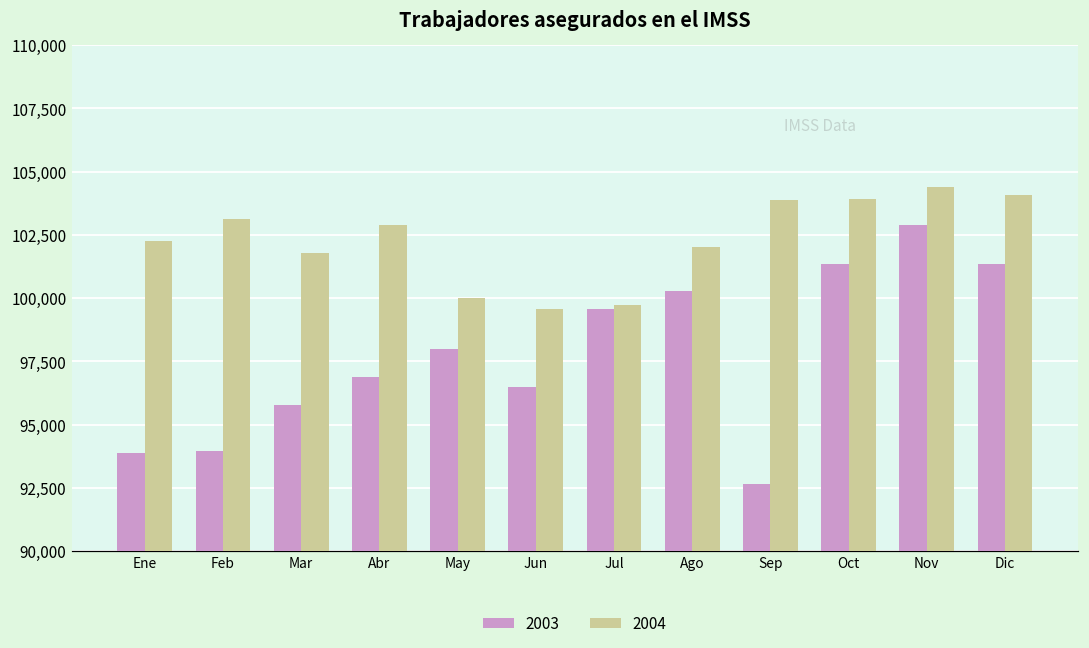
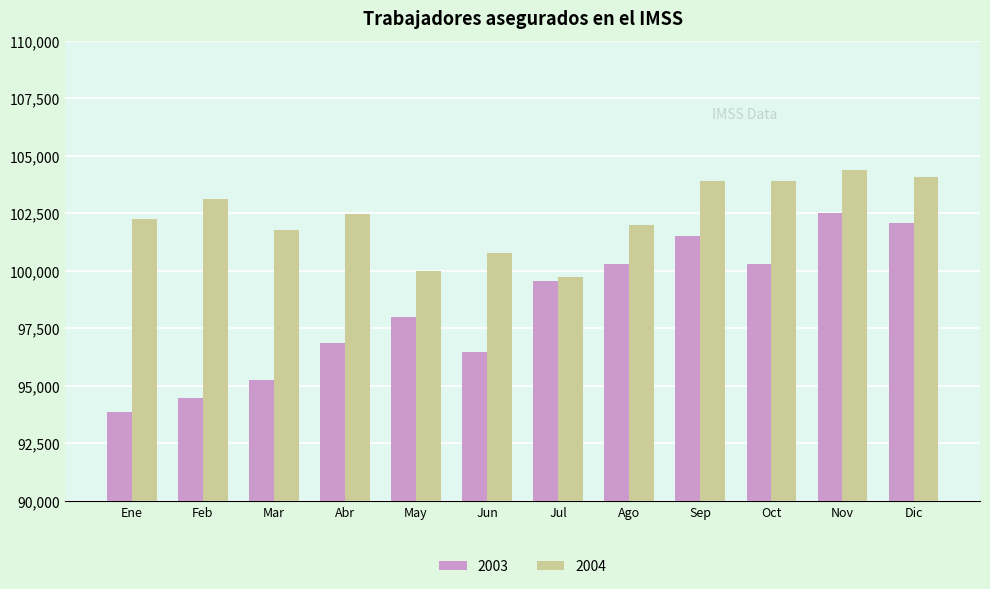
  {
    "2003": {
      "Ene": "93,900",
-     "Feb": "94,000",
-     "Mar": "95,800",
+     "Feb": "94,500",
+     "Mar": "95,300",
      "Abr": "96,900",
      "May": "98,000",
      "Jun": "96,500",
      "Jul": "99,600",
      "Ago": "100,300",
-     "Sep": "92,700",
-     "Oct": "101,400",
-     "Nov": "102,900",
-     "Dic": "101,400"
+     "Sep": "101,500",
+     "Oct": "100,300",
+     "Nov": "102,500",
+     "Dic": "102,100"
    },
    "2004": {
      "Ene": "102,200",
      "Feb": "103,100",
      "Mar": "101,800",
-     "Abr": "102,900",
+     "Abr": "102,500",
      "May": "100,000",
-     "Jun": "99,600",
+     "Jun": "100,800",
      "Jul": "99,700",
      "Ago": "102,000",
      "Sep": "103,900",
      "Oct": "103,900",
      "Nov": "104,400",
      "Dic": "104,100"
    }
  }
